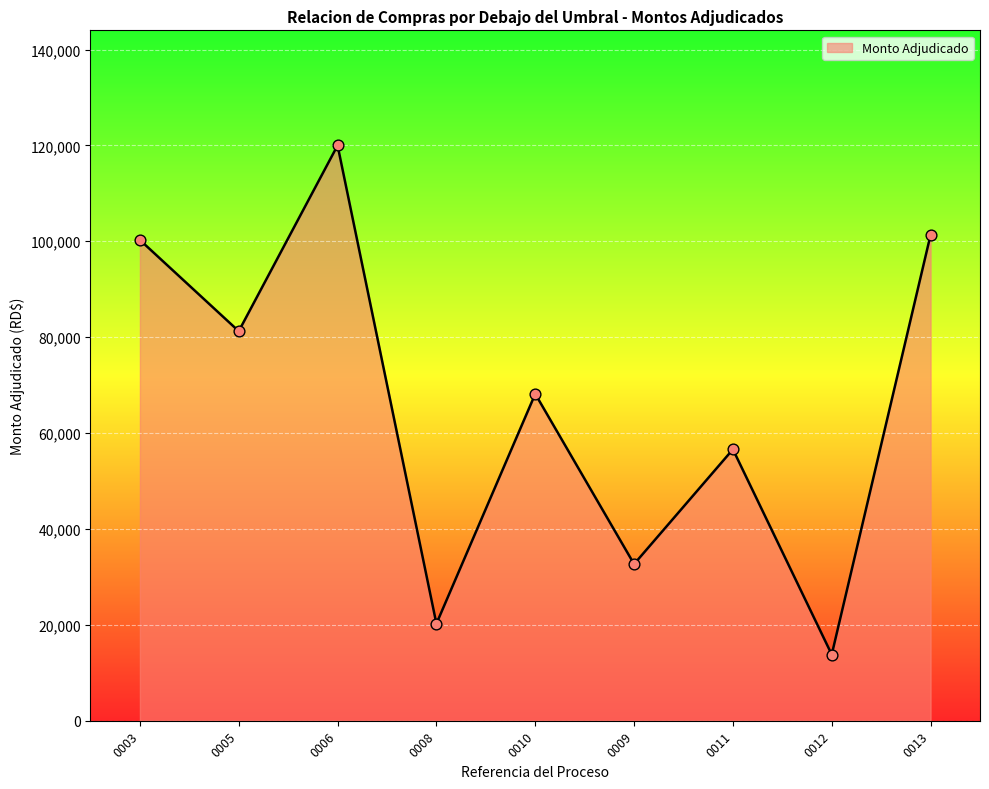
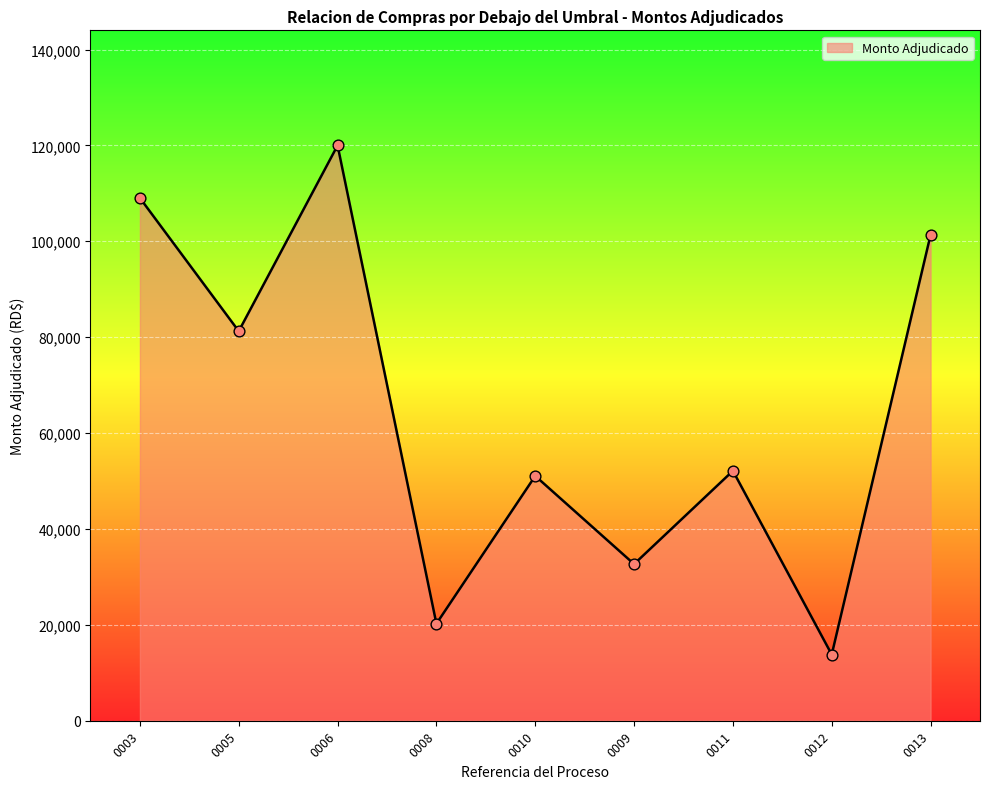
  {
-   "0003": "100,000",
+   "0003": "109,000",
    "0005": "81,000",
    "0006": "120,000",
    "0008": "20,000",
-   "0010": "68,000",
+   "0010": "51,000",
    "0009": "33,000",
-   "0011": "57,000",
+   "0011": "52,000",
    "0012": "14,000",
    "0013": "101,000"
  }
